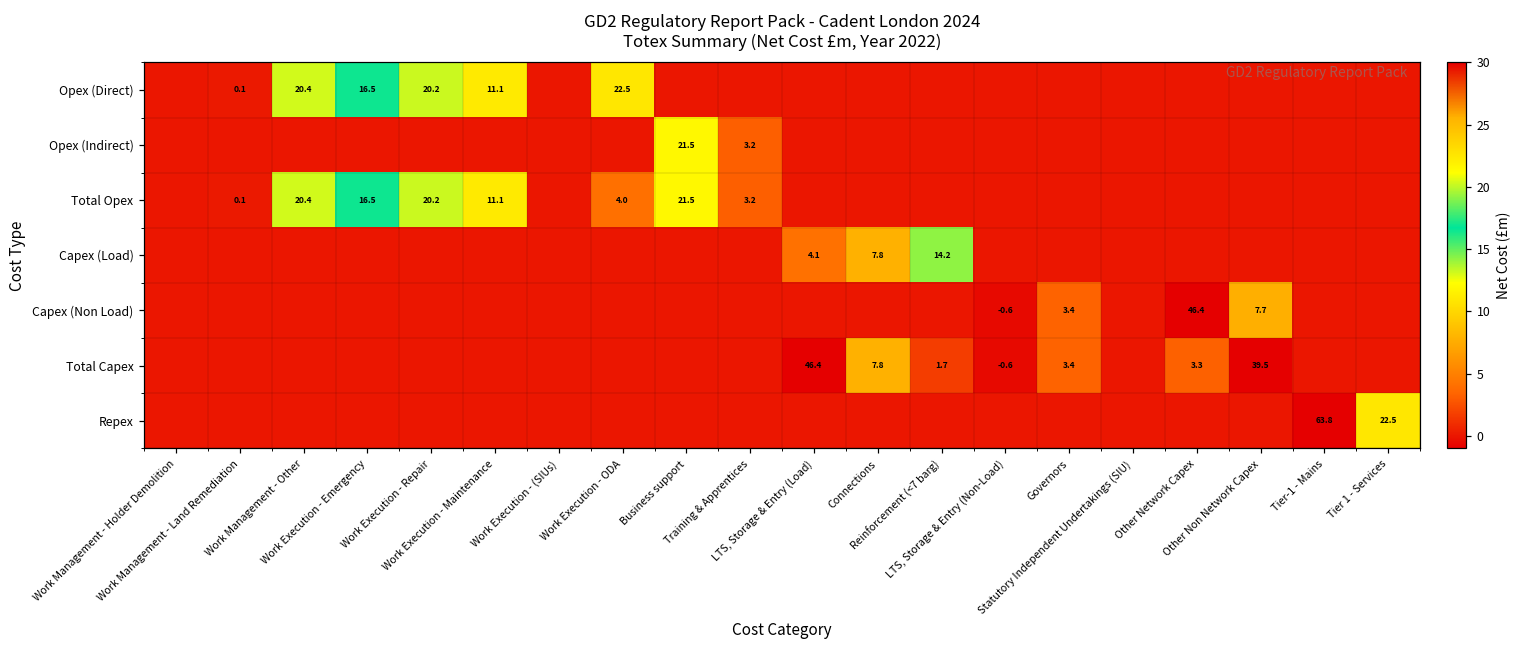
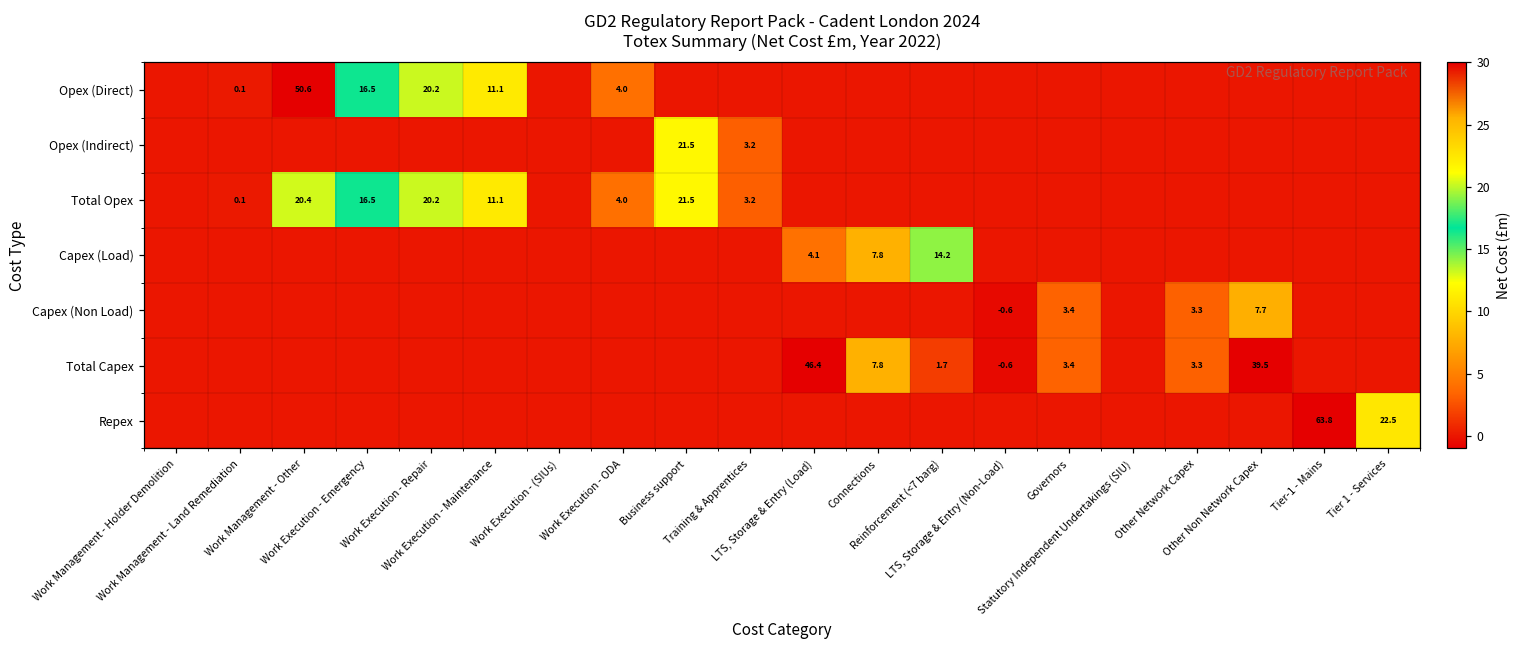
  {
    "Opex (Direct)": {
      "Work Management - Land Remediation": 0.1,
-     "Work Management - Other": 20.4,
+     "Work Management - Other": 50.6,
      "Work Execution - Emergency": 16.5,
      "Work Execution - Repair": 20.2,
      "Work Execution - Maintenance": 11.1,
-     "Work Execution - ODA": 22.5
+     "Work Execution - ODA": 4.0
    },
    "Opex (Indirect)": {
      "Business support": 21.5,
      "Training & Apprentices": 3.2
    },
    "Total Opex": {
      "Work Management - Land Remediation": 0.1,
      "Work Management - Other": 20.4,
      "Work Execution - Emergency": 16.5,
      "Work Execution - Repair": 20.2,
      "Work Execution - Maintenance": 11.1,
      "Work Execution - ODA": 4.0,
      "Business support": 21.5,
      "Training & Apprentices": 3.2
    },
    "Capex (Load)": {
      "LTS, Storage & Entry (Load)": 4.1,
      "Connections": 7.8,
      "Reinforcement (<7 barg)": 14.2
    },
    "Capex (Non Load)": {
      "LTS, Storage & Entry (Non-Load)": -0.6,
      "Governors": 3.4,
-     "Other Network Capex": 46.4,
+     "Other Network Capex": 3.3,
      "Other Non Network Capex": 7.7
    },
    "Total Capex": {
      "LTS, Storage & Entry (Load)": 46.4,
      "Connections": 7.8,
      "Reinforcement (<7 barg)": 1.7,
      "LTS, Storage & Entry (Non-Load)": -0.6,
      "Governors": 3.4,
      "Other Network Capex": 3.3,
      "Other Non Network Capex": 39.5
    },
    "Repex": {
      "Tier-1 - Mains": 63.8,
      "Tier 1 - Services": 22.5
    }
  }
